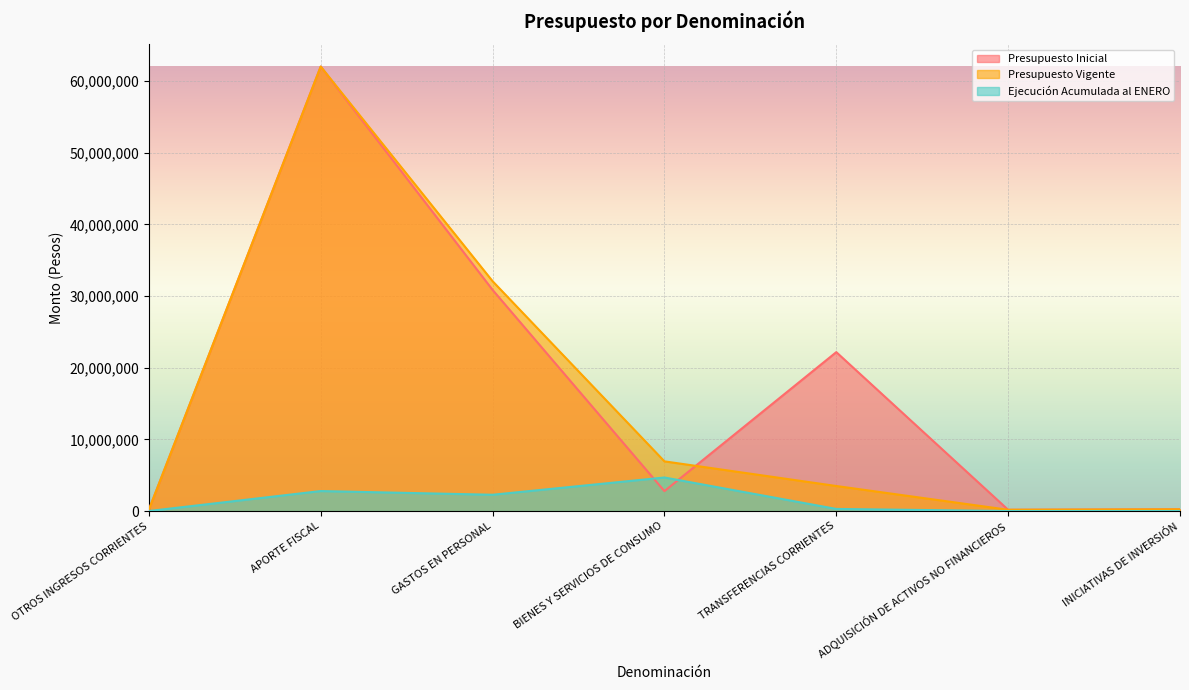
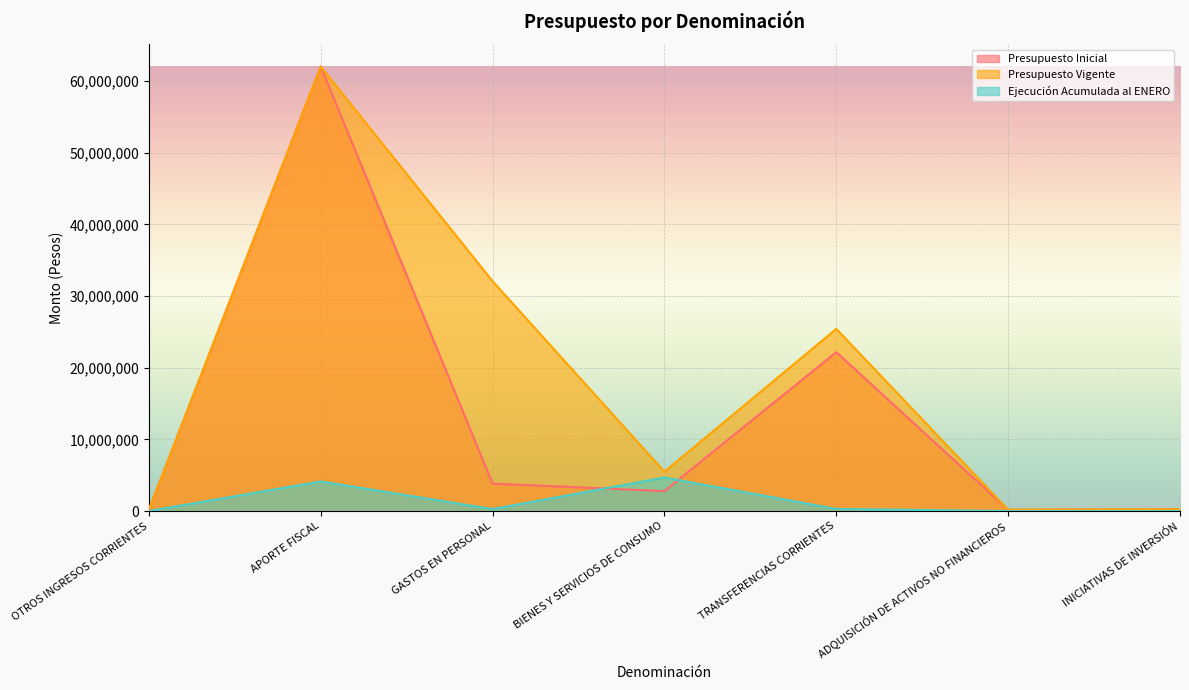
  {
    "Presupuesto Inicial": {
-     "GASTOS EN PERSONAL": "31,000,000",
+     "GASTOS EN PERSONAL": "4,000,000",
      "BIENES Y SERVICIOS DE CONSUMO": "3,000,000",
      "TRANSFERENCIAS CORRIENTES": "22,000,000"
    },
    "Presupuesto Vigente": {
      "GASTOS EN PERSONAL": "32,000,000",
-     "BIENES Y SERVICIOS DE CONSUMO": "7,000,000",
-     "TRANSFERENCIAS CORRIENTES": "3,000,000"
+     "BIENES Y SERVICIOS DE CONSUMO": "5,000,000",
+     "TRANSFERENCIAS CORRIENTES": "25,000,000"
    },
    "Ejecución Acumulada al ENERO": {
-     "APORTE FISCAL": "3,000,000",
-     "GASTOS EN PERSONAL": "2,000,000",
+     "APORTE FISCAL": "4,000,000",
+     "GASTOS EN PERSONAL": "0",
      "BIENES Y SERVICIOS DE CONSUMO": "5,000,000",
      "TRANSFERENCIAS CORRIENTES": "0"
    }
  }
